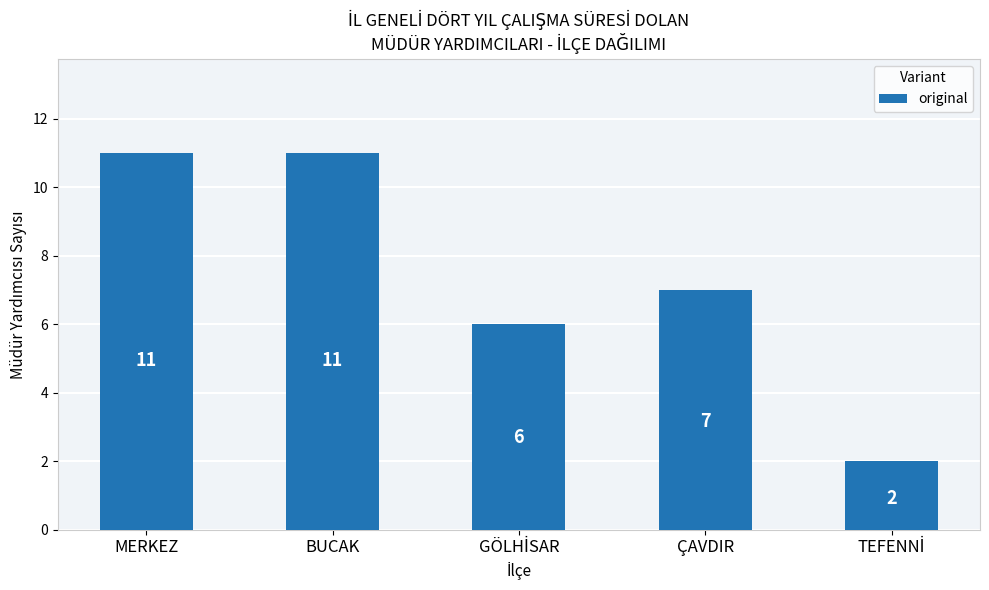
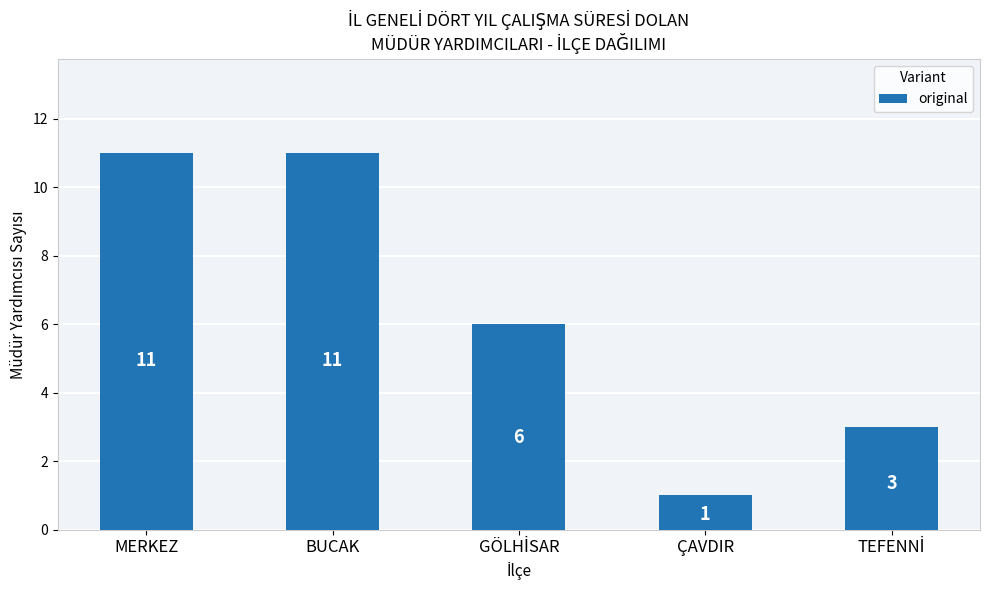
  {
    "MERKEZ": 11,
    "BUCAK": 11,
    "GÖLHİSAR": 6,
-   "ÇAVDIR": 7,
-   "TEFENNİ": 2
+   "ÇAVDIR": 1,
+   "TEFENNİ": 3
  }
